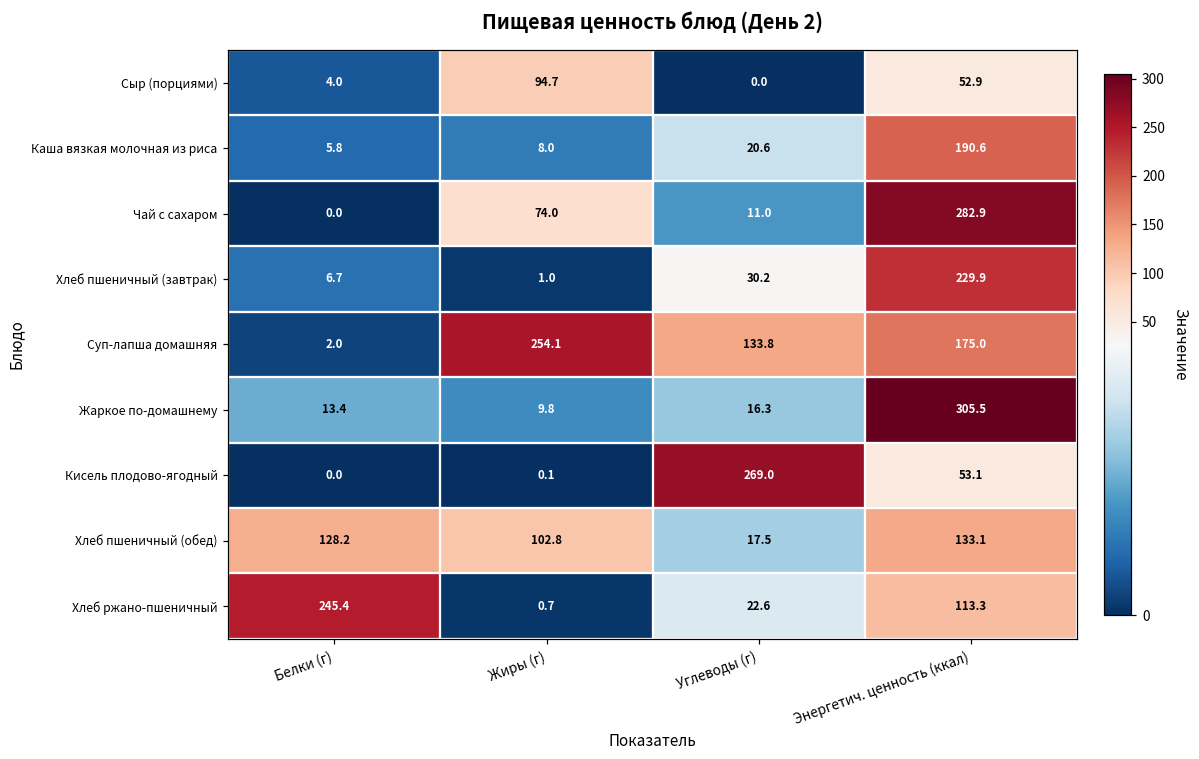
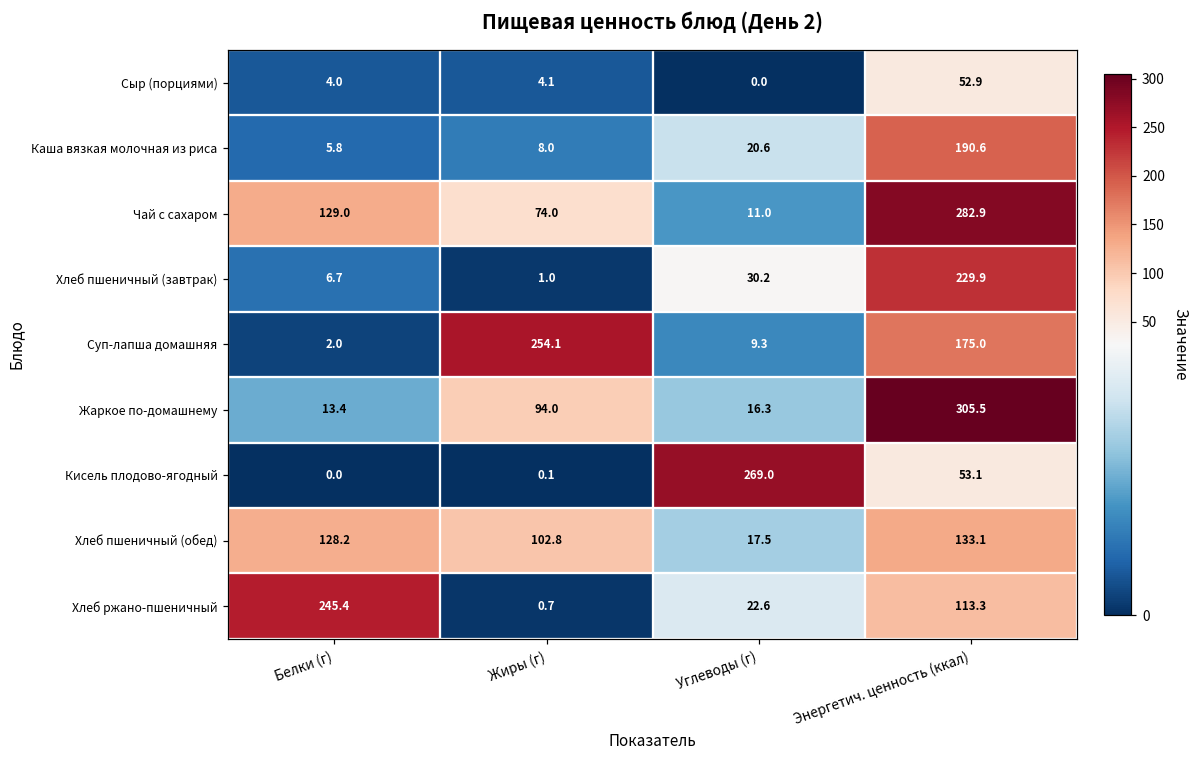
  {
    "Сыр (порциями)": {
      "Белки (г)": 4.0,
-     "Жиры (г)": 94.7,
+     "Жиры (г)": 4.1,
      "Углеводы (г)": 0.0,
      "Энергетич. ценность (ккал)": 52.9
    },
    "Каша вязкая молочная из риса": {
      "Белки (г)": 5.8,
      "Жиры (г)": 8.0,
      "Углеводы (г)": 20.6,
      "Энергетич. ценность (ккал)": 190.6
    },
    "Чай с сахаром": {
-     "Белки (г)": 0.0,
+     "Белки (г)": 129.0,
      "Жиры (г)": 74.0,
      "Углеводы (г)": 11.0,
      "Энергетич. ценность (ккал)": 282.9
    },
    "Хлеб пшеничный (завтрак)": {
      "Белки (г)": 6.7,
      "Жиры (г)": 1.0,
      "Углеводы (г)": 30.2,
      "Энергетич. ценность (ккал)": 229.9
    },
    "Суп-лапша домашняя": {
      "Белки (г)": 2.0,
      "Жиры (г)": 254.1,
-     "Углеводы (г)": 133.8,
+     "Углеводы (г)": 9.3,
      "Энергетич. ценность (ккал)": 175.0
    },
    "Жаркое по-домашнему": {
      "Белки (г)": 13.4,
-     "Жиры (г)": 9.8,
+     "Жиры (г)": 94.0,
      "Углеводы (г)": 16.3,
      "Энергетич. ценность (ккал)": 305.5
    },
    "Кисель плодово-ягодный": {
      "Белки (г)": 0.0,
      "Жиры (г)": 0.1,
      "Углеводы (г)": 269.0,
      "Энергетич. ценность (ккал)": 53.1
    },
    "Хлеб пшеничный (обед)": {
      "Белки (г)": 128.2,
      "Жиры (г)": 102.8,
      "Углеводы (г)": 17.5,
      "Энергетич. ценность (ккал)": 133.1
    },
    "Хлеб ржано-пшеничный": {
      "Белки (г)": 245.4,
      "Жиры (г)": 0.7,
      "Углеводы (г)": 22.6,
      "Энергетич. ценность (ккал)": 113.3
    }
  }
